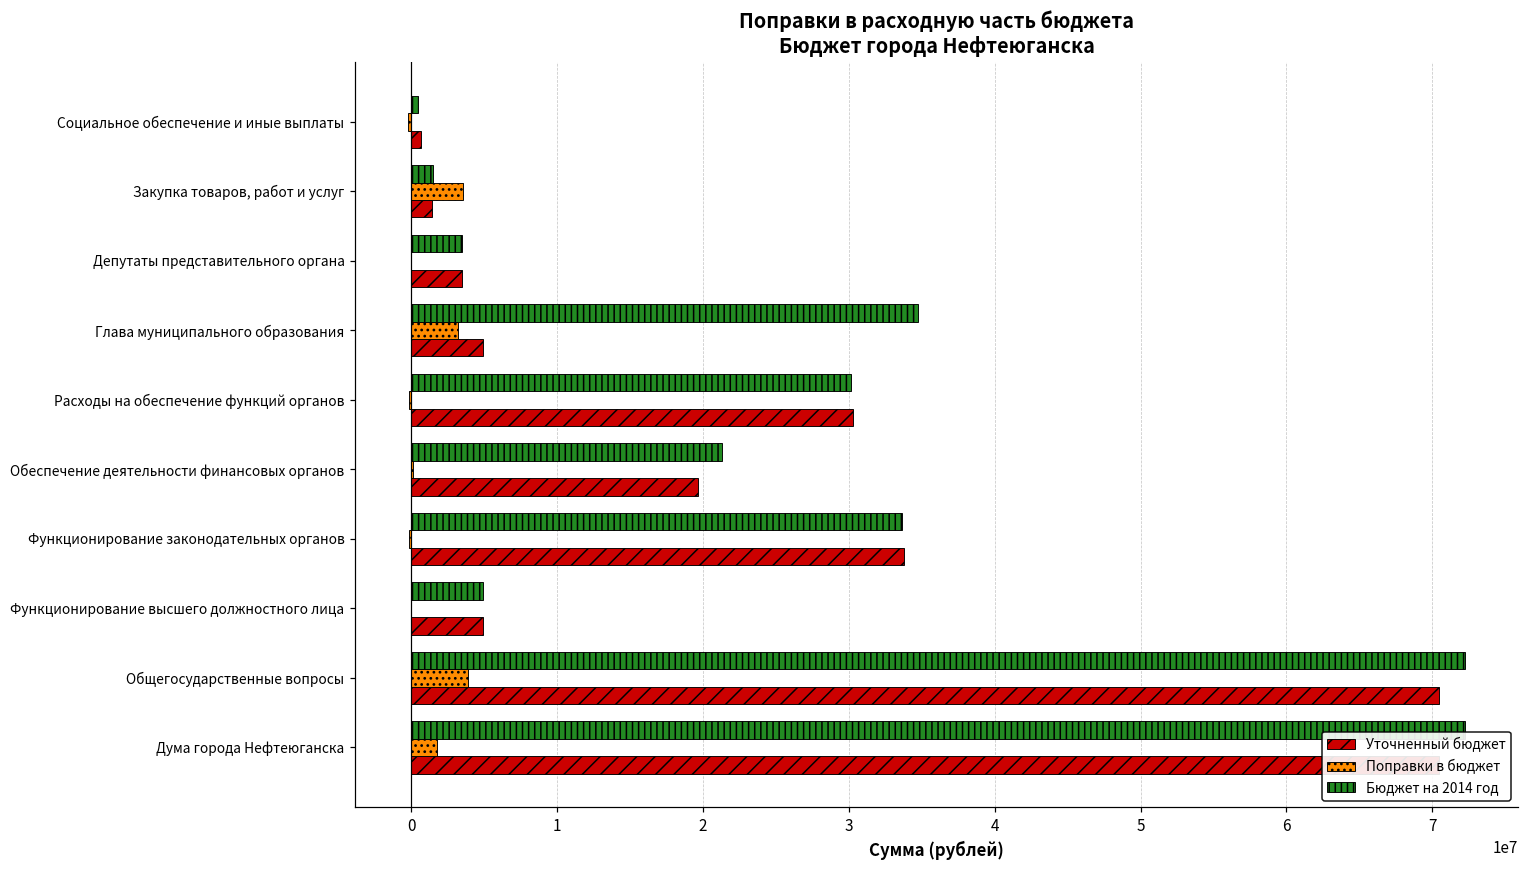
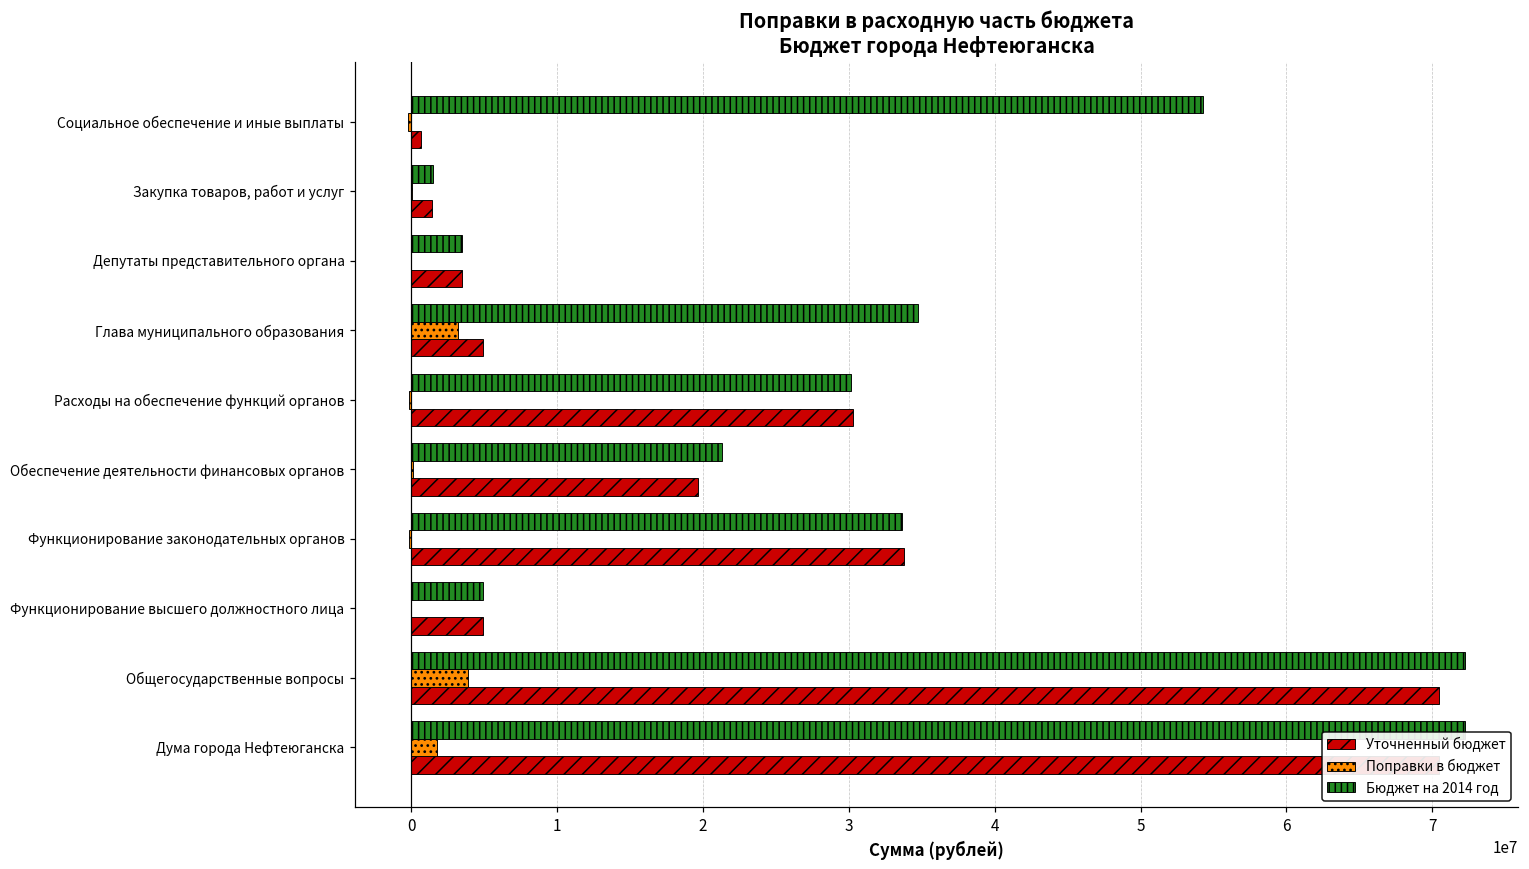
  {
    "Уточненный бюджет": {
      "Социальное обеспечение и иные выплаты": 700000,
      "Закупка товаров, работ и услуг": 1500000,
      "Депутаты представительного органа": 3500000,
      "Глава муниципального образования": 5000000,
      "Расходы на обеспечение функций органов": 30300000,
      "Обеспечение деятельности финансовых органов": 19700000,
      "Функционирование законодательных органов": 33800000,
      "Функционирование высшего должностного лица": 5000000,
      "Общегосударственные вопросы": 70500000
    },
    "Поправки в бюджет": {
      "Социальное обеспечение и иные выплаты": -200000,
-     "Закупка товаров, работ и услуг": 3500000,
+     "Закупка товаров, работ и услуг": 100000,
      "Депутаты представительного органа": 0,
      "Глава муниципального образования": 3300000,
      "Функционирование высшего должностного лица": 0,
      "Общегосударственные вопросы": 3900000,
      "Дума города Нефтеюганска": 1800000
    },
    "Бюджет на 2014 год": {
-     "Социальное обеспечение и иные выплаты": 500000,
+     "Социальное обеспечение и иные выплаты": 54300000,
      "Закупка товаров, работ и услуг": 1500000,
      "Депутаты представительного органа": 3500000,
      "Глава муниципального образования": 34700000,
      "Расходы на обеспечение функций органов": 30200000,
      "Обеспечение деятельности финансовых органов": 21300000,
      "Функционирование законодательных органов": 33700000,
      "Функционирование высшего должностного лица": 5000000,
      "Общегосударственные вопросы": 72200000,
      "Дума города Нефтеюганска": 72200000
    }
  }
